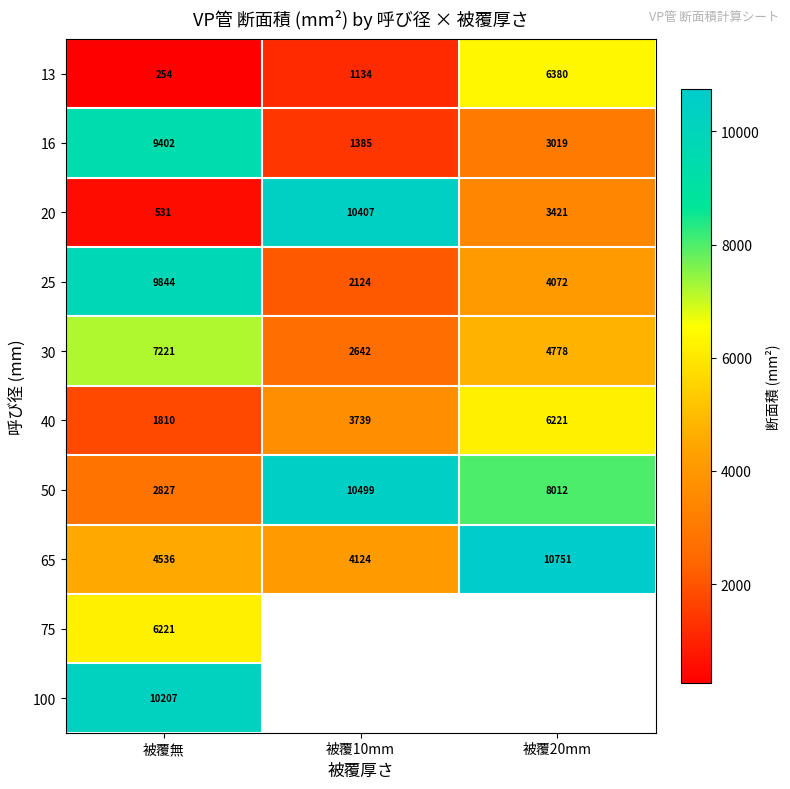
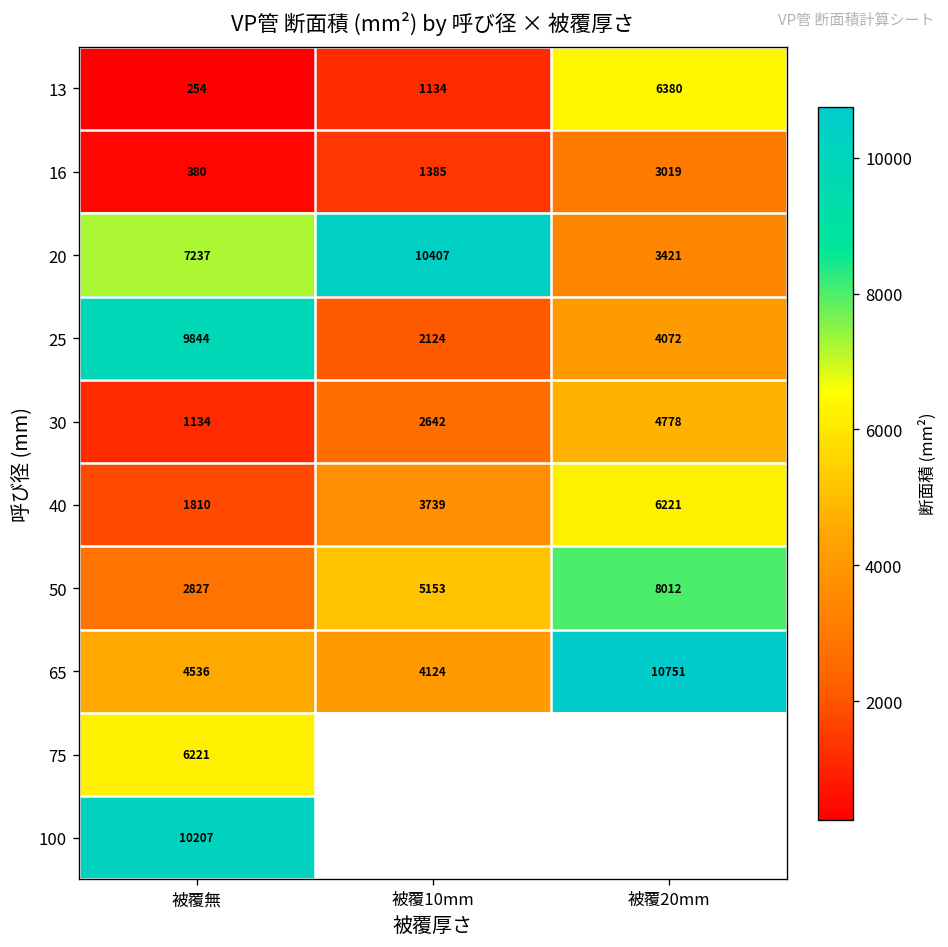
  {
    "13": {
      "被覆無": 254,
      "被覆10mm": 1134,
      "被覆20mm": 6380
    },
    "16": {
-     "被覆無": 9402,
+     "被覆無": 380,
      "被覆10mm": 1385,
      "被覆20mm": 3019
    },
    "20": {
-     "被覆無": 531,
+     "被覆無": 7237,
      "被覆10mm": 10407,
      "被覆20mm": 3421
    },
    "25": {
      "被覆無": 9844,
      "被覆10mm": 2124,
      "被覆20mm": 4072
    },
    "30": {
-     "被覆無": 7221,
+     "被覆無": 1134,
      "被覆10mm": 2642,
      "被覆20mm": 4778
    },
    "40": {
      "被覆無": 1810,
      "被覆10mm": 3739,
      "被覆20mm": 6221
    },
    "50": {
      "被覆無": 2827,
-     "被覆10mm": 10499,
+     "被覆10mm": 5153,
      "被覆20mm": 8012
    },
    "65": {
      "被覆無": 4536,
      "被覆10mm": 4124,
      "被覆20mm": 10751
    },
    "75": {
      "被覆無": 6221
    },
    "100": {
      "被覆無": 10207
    }
  }
